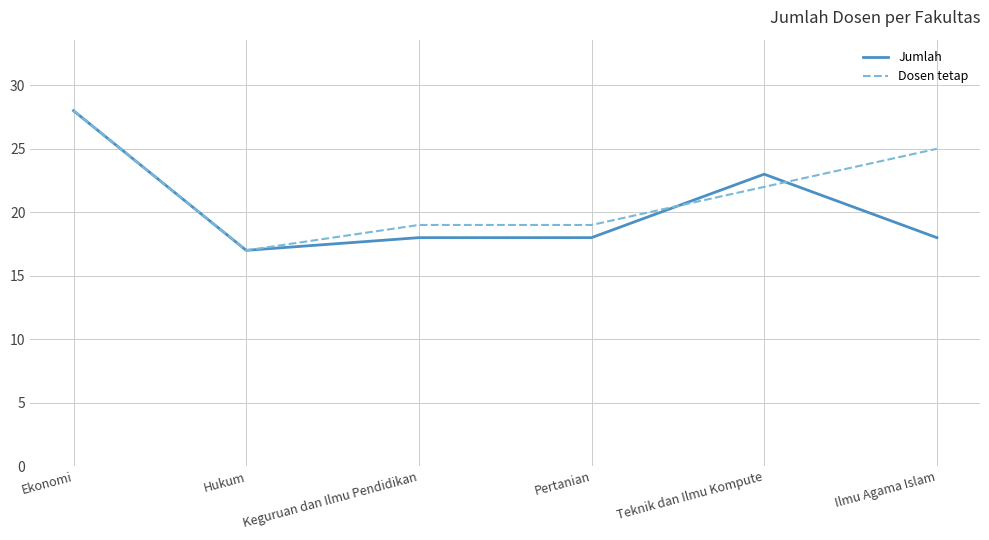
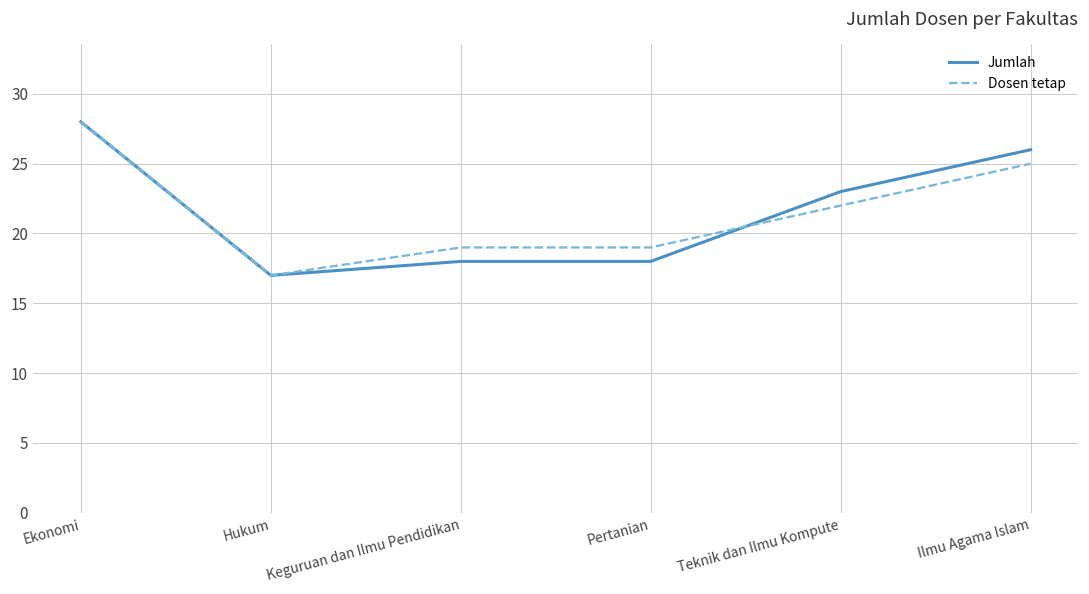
  {
    "Jumlah": {
      "Keguruan dan Ilmu Pendidikan": 18,
      "Pertanian": 18,
      "Teknik dan Ilmu Kompute": 23,
-     "Ilmu Agama Islam": 18
+     "Ilmu Agama Islam": 26
    },
    "Dosen tetap": {
      "Keguruan dan Ilmu Pendidikan": 19,
      "Pertanian": 19,
      "Teknik dan Ilmu Kompute": 22,
      "Ilmu Agama Islam": 25
    }
  }
